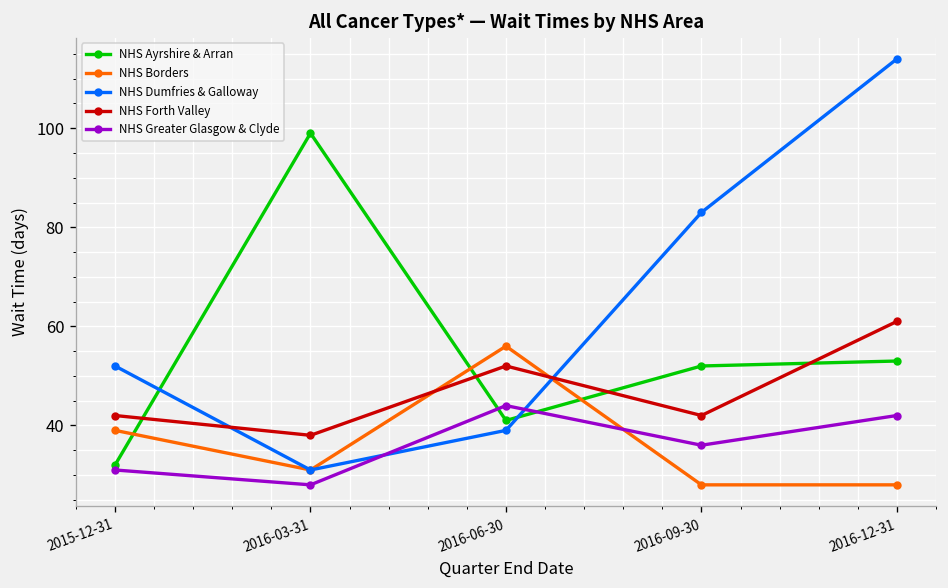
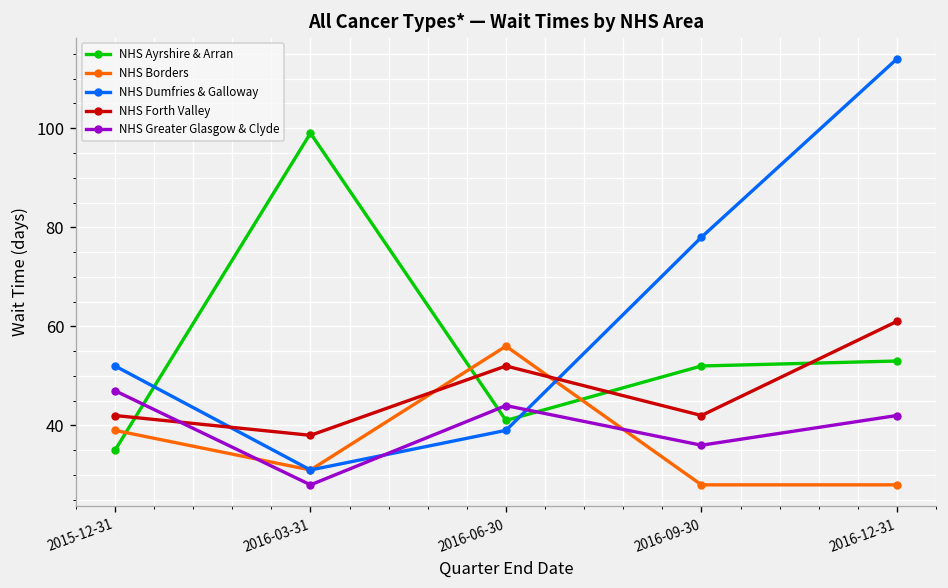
  {
    "NHS Ayrshire & Arran": {
-     "2015-12-31": 32,
+     "2015-12-31": 35,
      "2016-03-31": 99,
      "2016-06-30": 41,
      "2016-09-30": 52,
      "2016-12-31": 53
    },
    "NHS Borders": {
      "2015-12-31": 39,
      "2016-06-30": 56,
      "2016-09-30": 28,
      "2016-12-31": 28
    },
    "NHS Dumfries & Galloway": {
      "2015-12-31": 52,
      "2016-06-30": 39,
-     "2016-09-30": 83,
+     "2016-09-30": 78,
      "2016-12-31": 114
    },
    "NHS Forth Valley": {
      "2015-12-31": 42,
      "2016-03-31": 38,
      "2016-06-30": 52,
      "2016-09-30": 42,
      "2016-12-31": 61
    },
    "NHS Greater Glasgow & Clyde": {
-     "2015-12-31": 31,
+     "2015-12-31": 47,
      "2016-03-31": 28,
      "2016-06-30": 44,
      "2016-09-30": 36,
      "2016-12-31": 42
    }
  }
